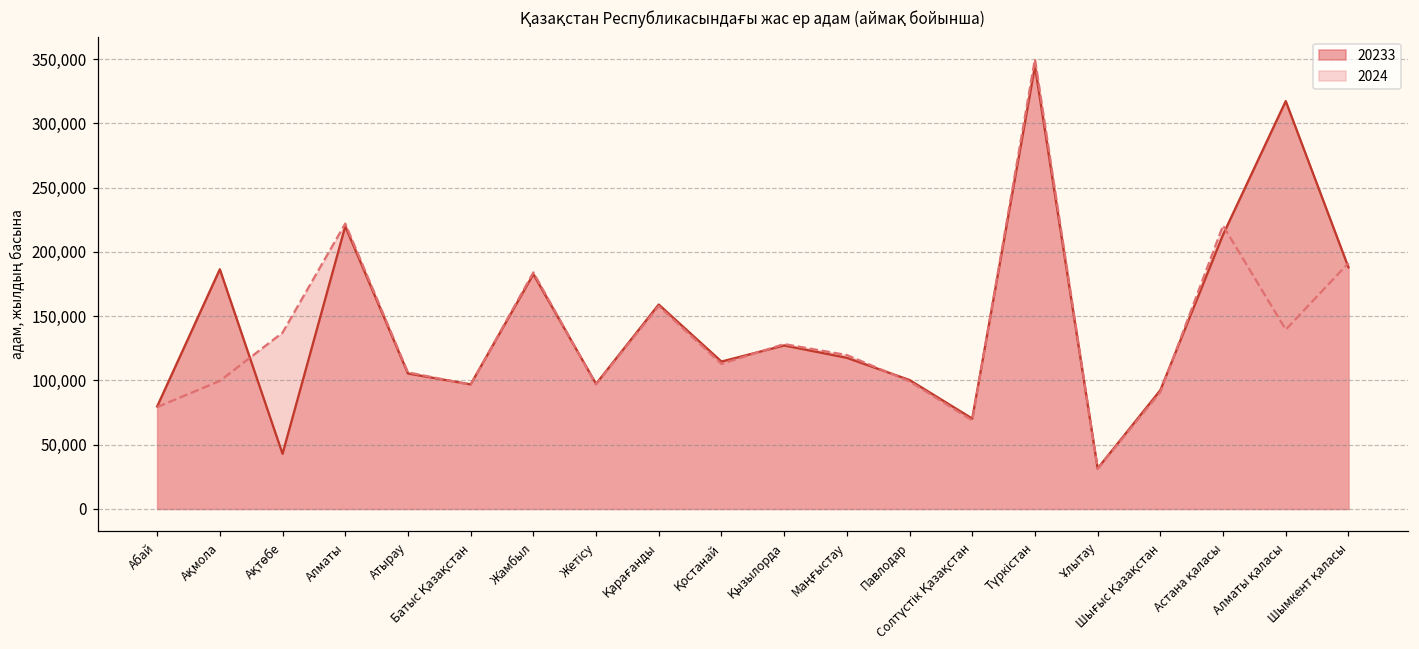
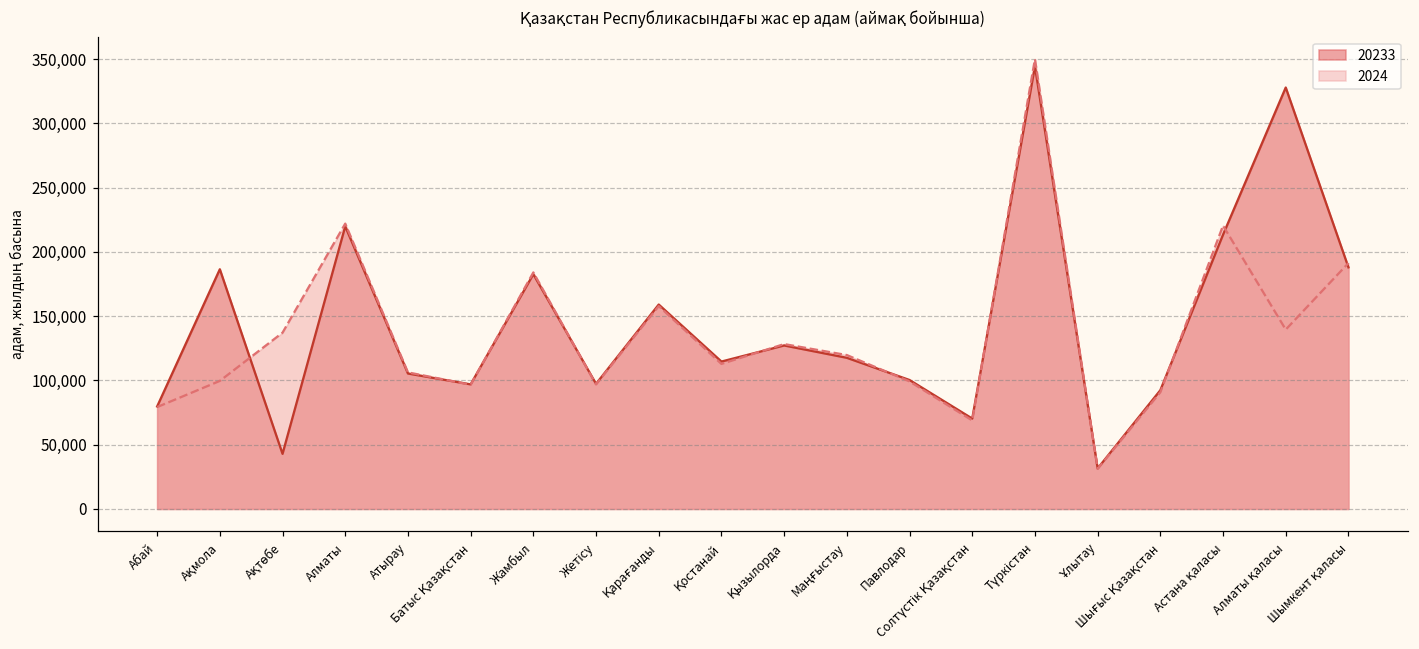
  {
    "20233": {
      "Ақмола": "187,000",
      "Ақтөбе": "43,000",
      "Түркістан": "344,000",
      "Астана қаласы": "213,000",
-     "Алматы қаласы": "317,000",
+     "Алматы қаласы": "328,000",
      "Шымкент қаласы": "188,000"
    },
    "2024": {
      "Ақмола": "100,000",
      "Ақтөбе": "137,000",
      "Түркістан": "350,000",
      "Астана қаласы": "220,000",
      "Алматы қаласы": "140,000",
      "Шымкент қаласы": "191,000"
    }
  }
